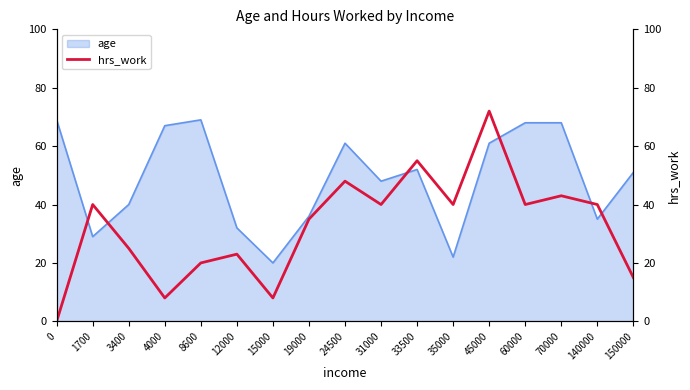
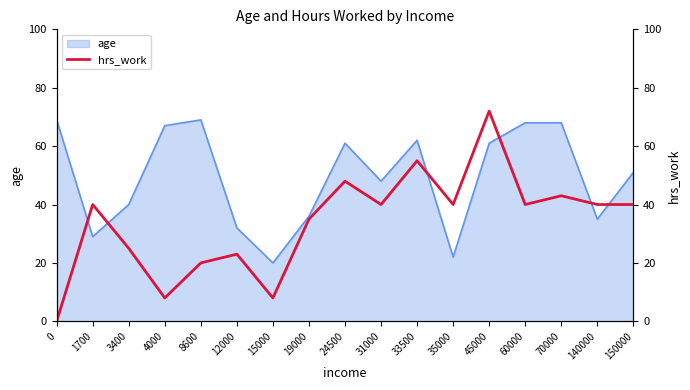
  {
    "age": {
      "0": 69,
      "1700": 29,
      "3400": 40,
      "4000": 67,
      "8600": 69,
      "12000": 32,
      "15000": 20,
      "19000": 36,
      "24500": 61,
      "31000": 48,
-     "33500": 52,
+     "33500": 62,
      "35000": 22,
      "45000": 61,
      "60000": 68,
      "70000": 68,
      "140000": 35,
      "150000": 51
    },
    "hrs_work": {
      "0": 0,
      "1700": 40,
      "3400": 25,
      "4000": 8,
      "8600": 20,
      "12000": 23,
      "15000": 8,
      "19000": 35,
      "24500": 48,
      "31000": 40,
      "33500": 55,
      "35000": 40,
      "45000": 72,
      "60000": 40,
      "70000": 43,
      "140000": 40,
-     "150000": 15
+     "150000": 40
    }
  }
